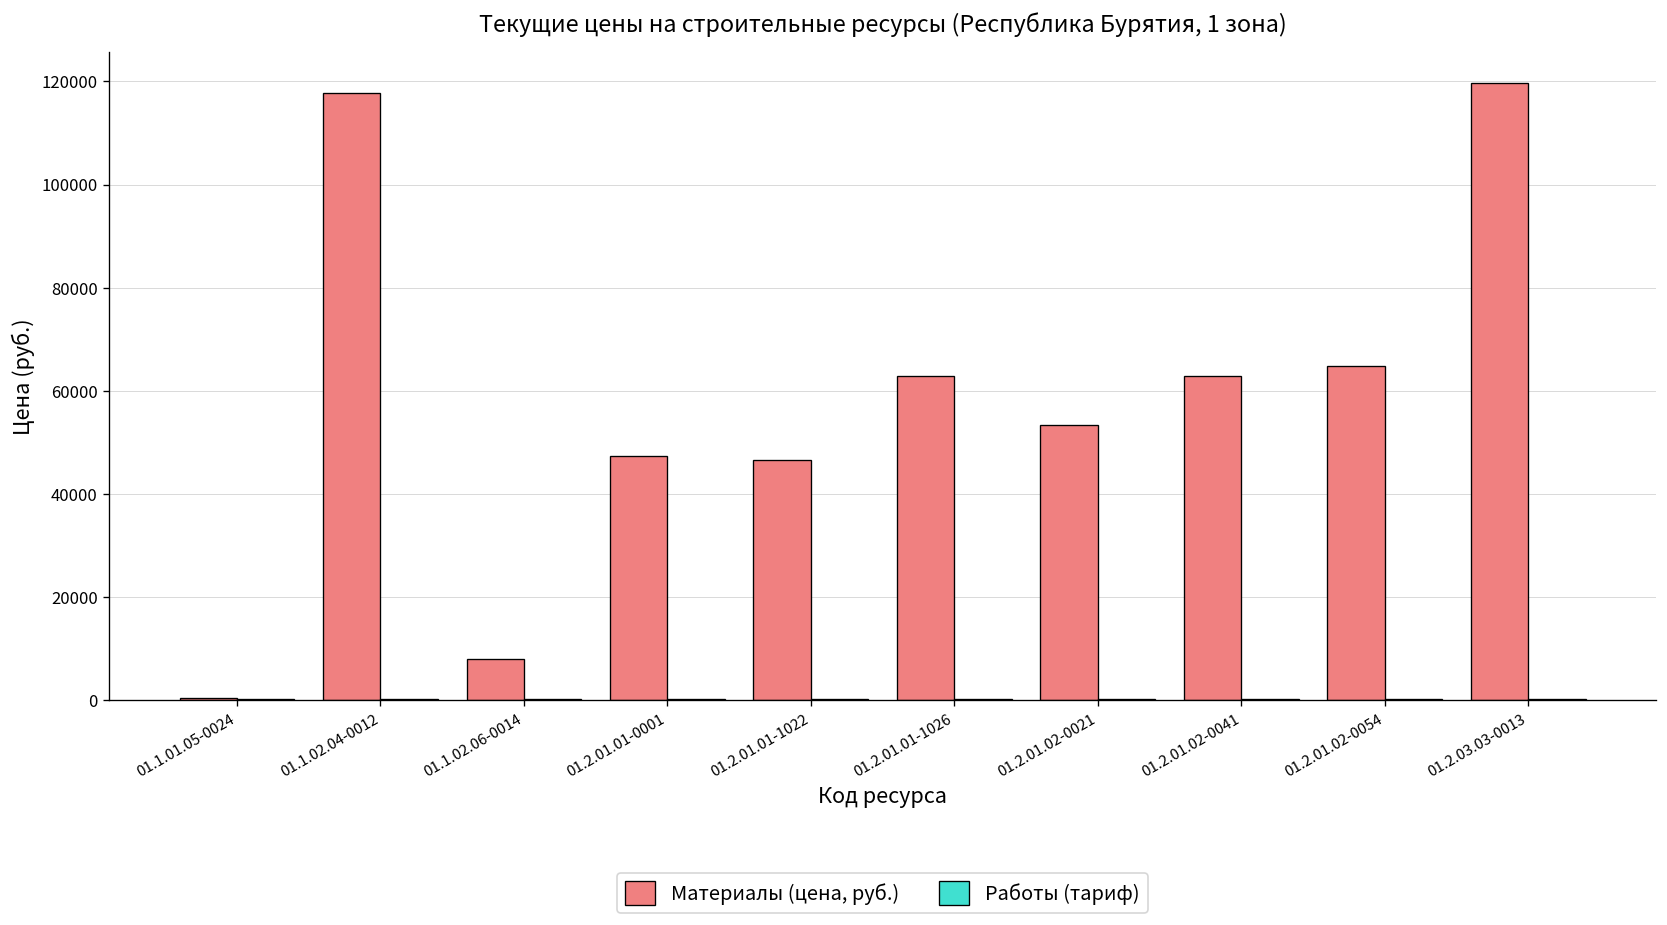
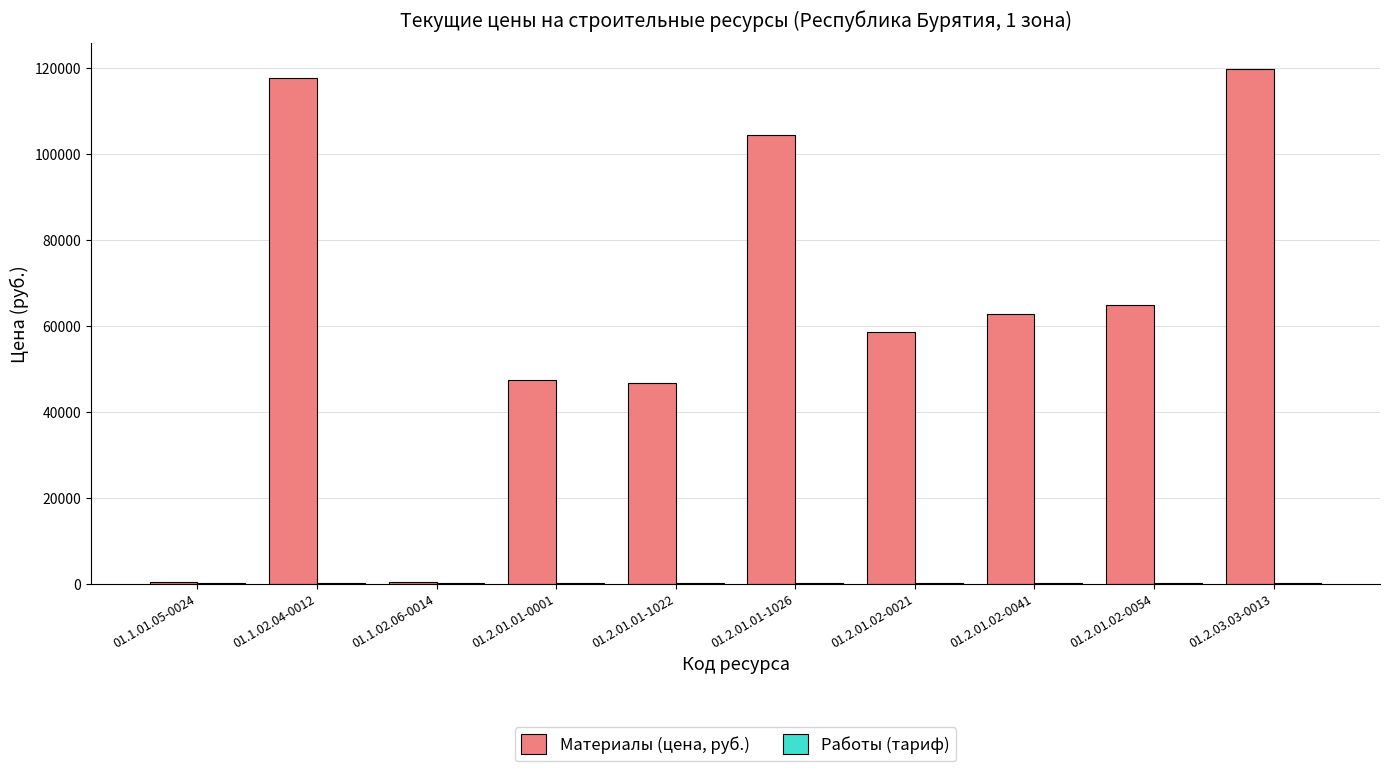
  {
    "Материалы (цена, руб.)": {
      "01.1.02.04-0012": 118000,
-     "01.1.02.06-0014": 8000,
+     "01.1.02.06-0014": 0,
      "01.2.01.01-0001": 47000,
      "01.2.01.01-1022": 47000,
-     "01.2.01.01-1026": 63000,
-     "01.2.01.02-0021": 53000,
+     "01.2.01.01-1026": 104000,
+     "01.2.01.02-0021": 59000,
      "01.2.01.02-0041": 63000,
      "01.2.01.02-0054": 65000,
      "01.2.03.03-0013": 120000
    }
  }
